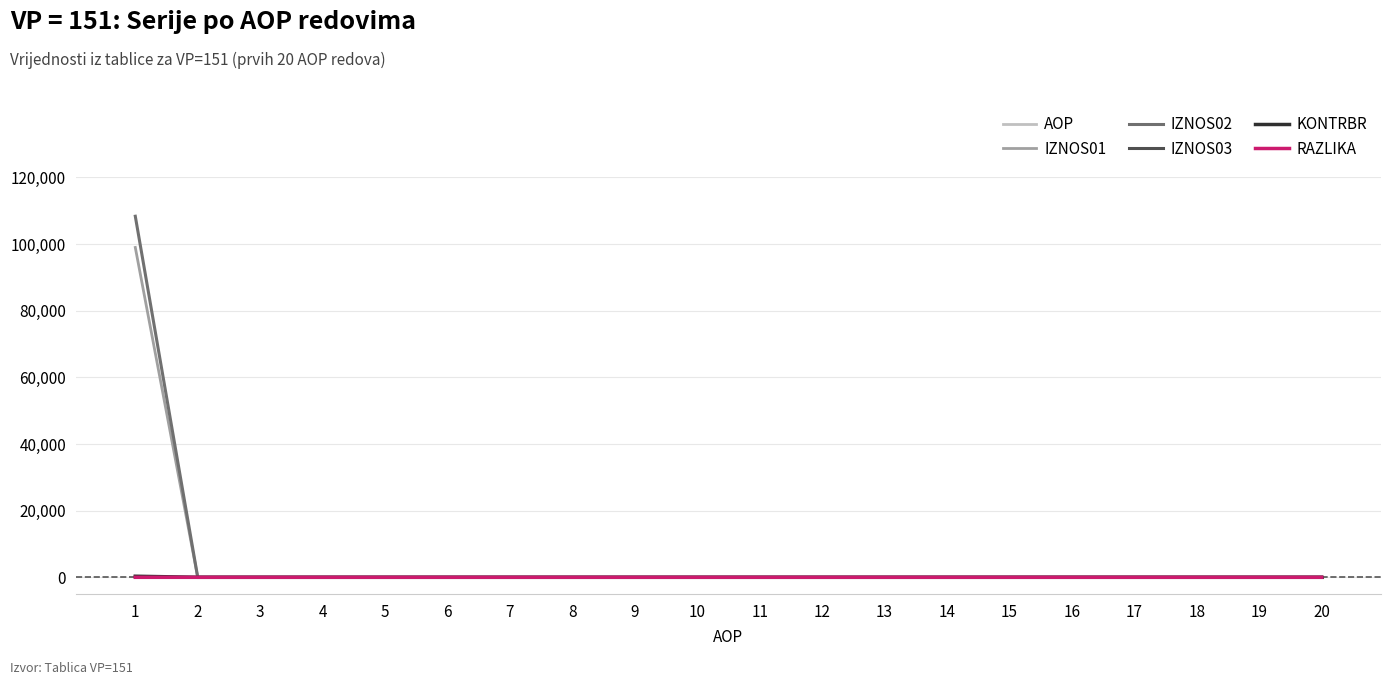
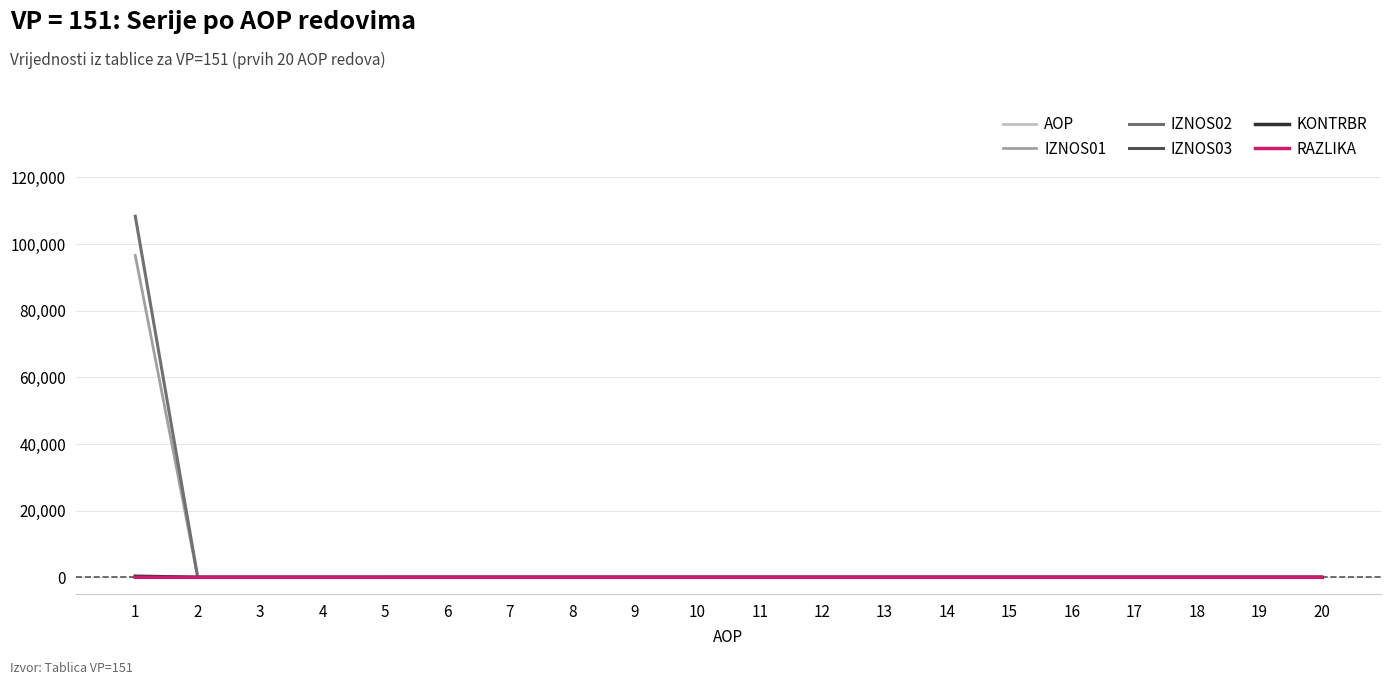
  {
    "IZNOS01": {
-     "1": "99,000"
+     "1": "97,000"
    },
    "IZNOS02": {
      "1": "108,000"
    }
  }
